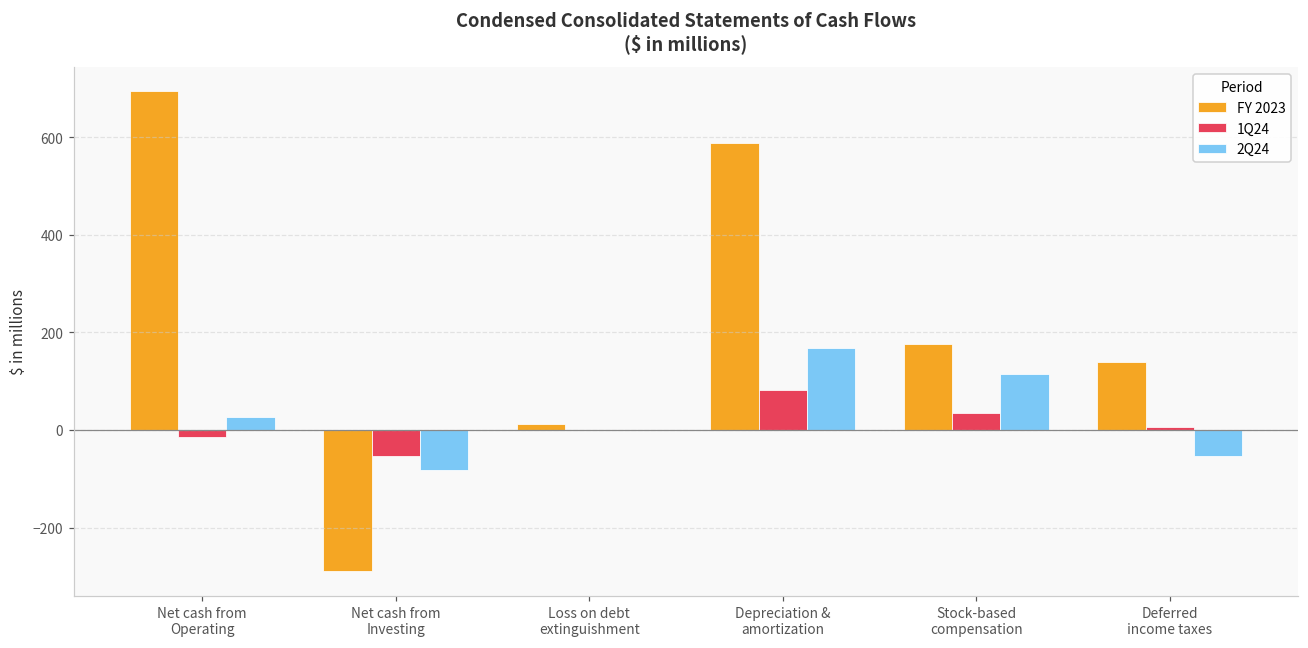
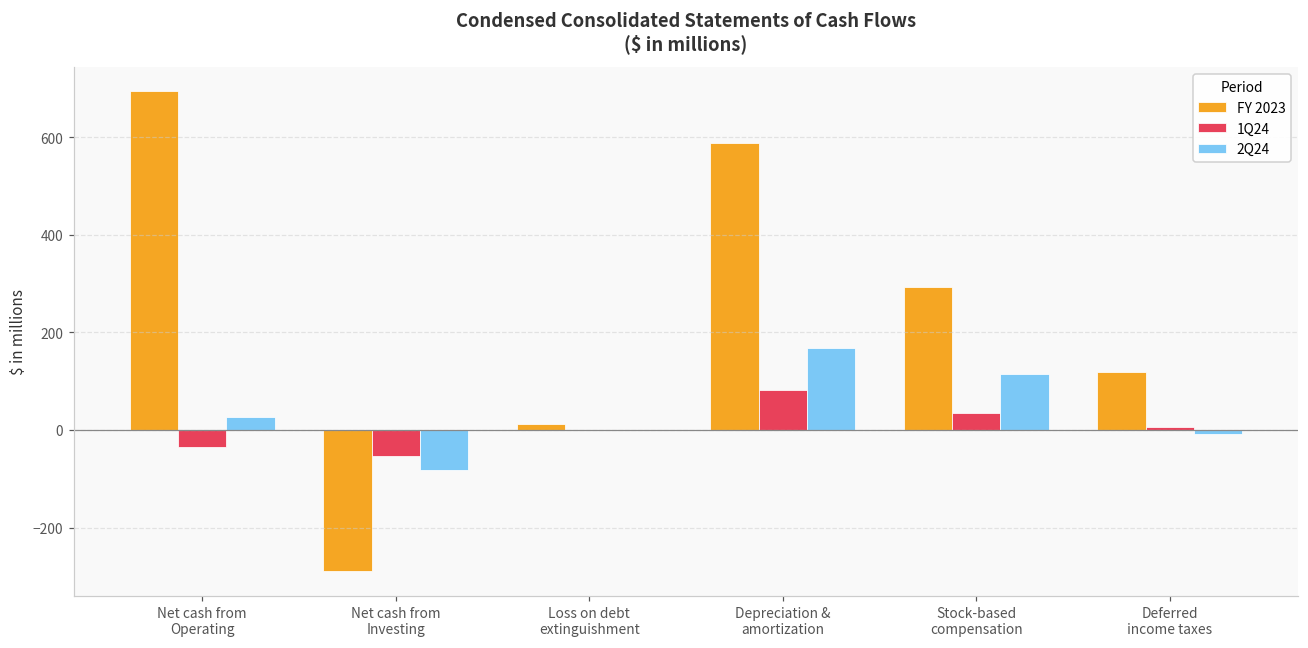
  {
    "FY 2023": {
      "Net cash from Operating": 690,
      "Net cash from Investing": -290,
      "Loss on debt extinguishment": 10,
      "Depreciation & amortization": 590,
-     "Stock-based compensation": 180,
-     "Deferred income taxes": 140
+     "Stock-based compensation": 290,
+     "Deferred income taxes": 120
    },
    "1Q24": {
-     "Net cash from Operating": -10,
+     "Net cash from Operating": -40,
      "Net cash from Investing": -50,
      "Loss on debt extinguishment": 0,
      "Depreciation & amortization": 80,
      "Stock-based compensation": 30,
      "Deferred income taxes": 10
    },
    "2Q24": {
      "Net cash from Operating": 30,
      "Net cash from Investing": -80,
      "Loss on debt extinguishment": 0,
      "Depreciation & amortization": 170,
      "Stock-based compensation": 110,
-     "Deferred income taxes": -50
+     "Deferred income taxes": -10
    }
  }
